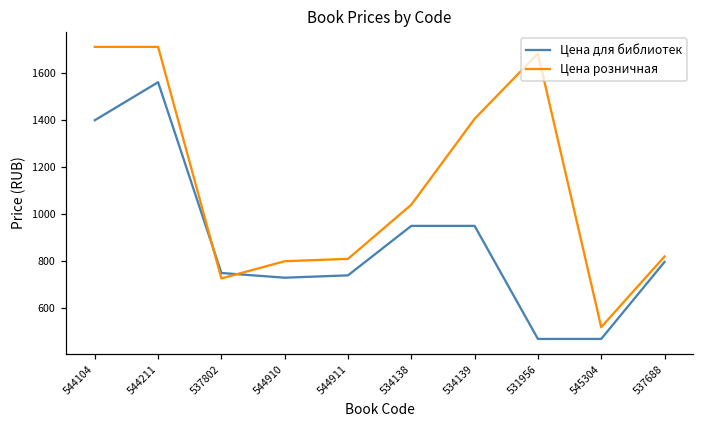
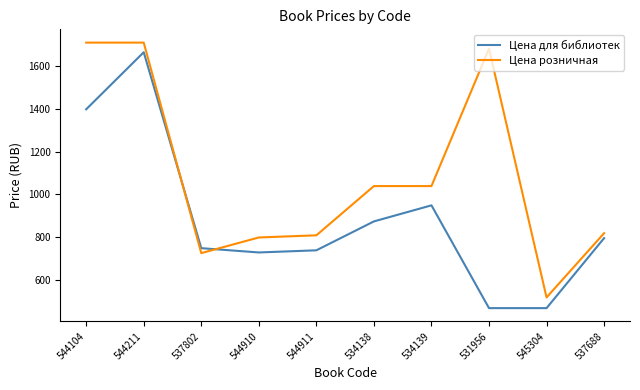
  {
    "Цена для библиотек": {
      "544104": 1400,
-     "544211": 1560,
+     "544211": 1660,
      "537802": 750,
      "544910": 730,
      "544911": 740,
-     "534138": 950,
+     "534138": 870,
      "534139": 950,
      "531956": 470,
      "545304": 470,
      "537688": 800
    },
    "Цена розничная": {
      "544104": 1710,
      "544211": 1710,
      "537802": 730,
      "544910": 800,
      "544911": 810,
      "534138": 1040,
-     "534139": 1400,
+     "534139": 1040,
      "545304": 520,
      "537688": 820
    }
  }
